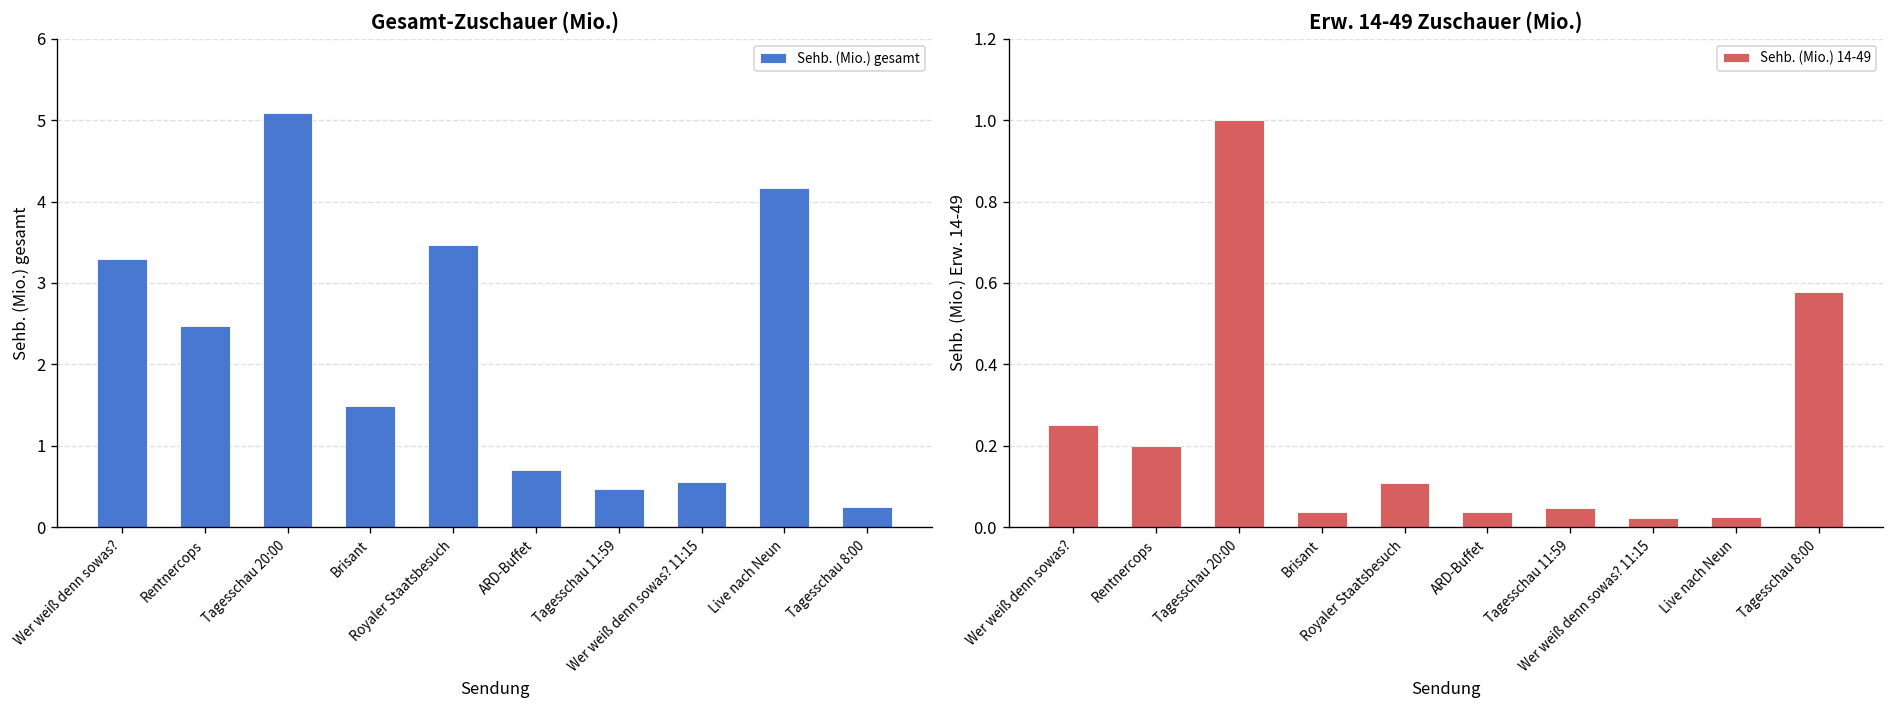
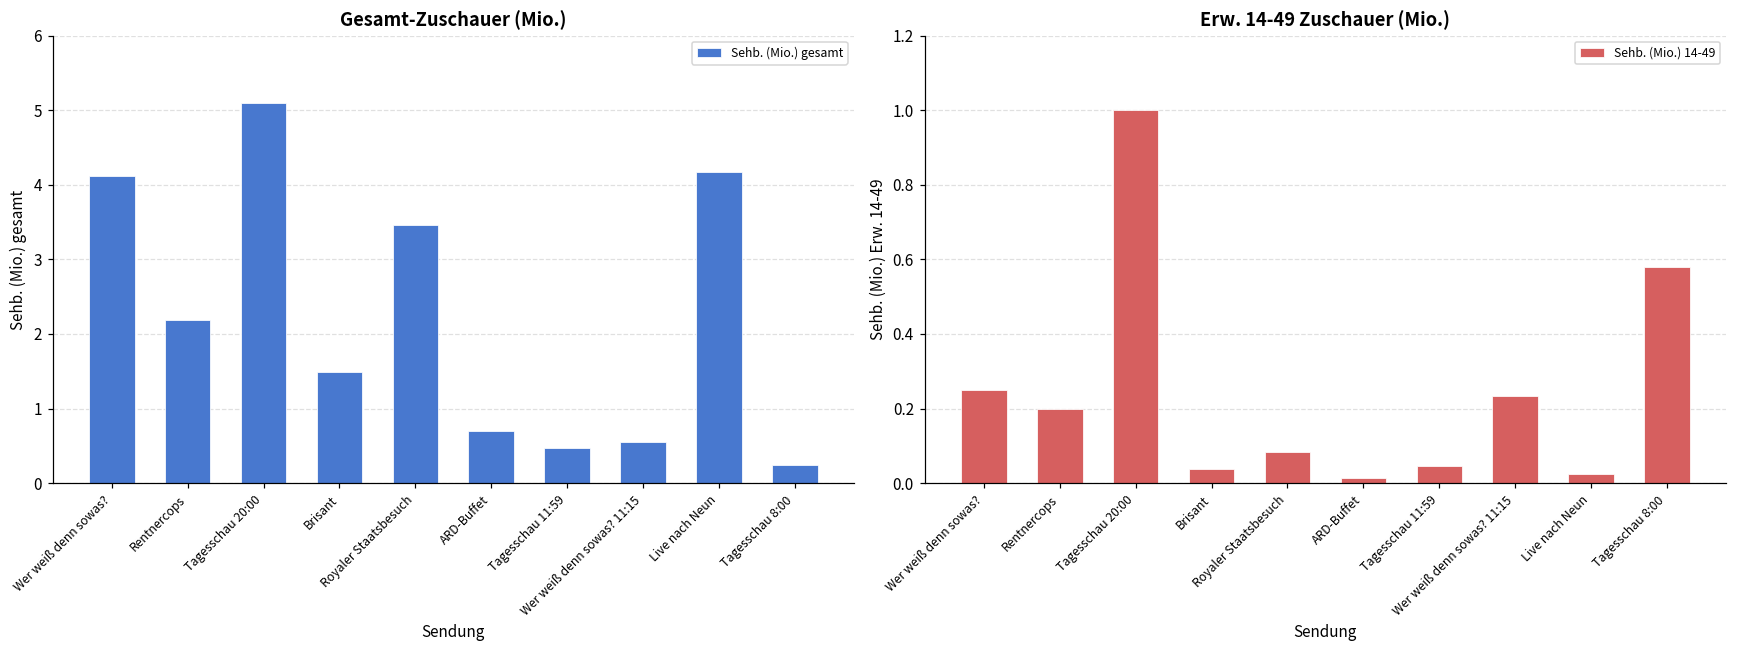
  {
    "Gesamt-Zuschauer (Mio.)": {
-     "Wer weiß denn sowas?": 3.3,
-     "Rentnercops": 2.5,
+     "Wer weiß denn sowas?": 4.1,
+     "Rentnercops": 2.2,
      "Tagesschau 20:00": 5.1,
      "Brisant": 1.5,
      "Royaler Staatsbesuch": 3.5,
      "ARD-Buffet": 0.7,
      "Tagesschau 11:59": 0.5,
      "Wer weiß denn sowas? 11:15": 0.5,
      "Live nach Neun": 4.2,
      "Tagesschau 8:00": 0.2
    },
    "Erw. 14-49 Zuschauer (Mio.)": {
      "Wer weiß denn sowas?": 0.25,
      "Rentnercops": 0.20,
      "Tagesschau 20:00": 1.00,
      "Brisant": 0.04,
-     "Royaler Staatsbesuch": 0.11,
-     "ARD-Buffet": 0.04,
+     "Royaler Staatsbesuch": 0.08,
+     "ARD-Buffet": 0.01,
      "Tagesschau 11:59": 0.05,
-     "Wer weiß denn sowas? 11:15": 0.02,
+     "Wer weiß denn sowas? 11:15": 0.23,
      "Live nach Neun": 0.02,
      "Tagesschau 8:00": 0.58
    }
  }
